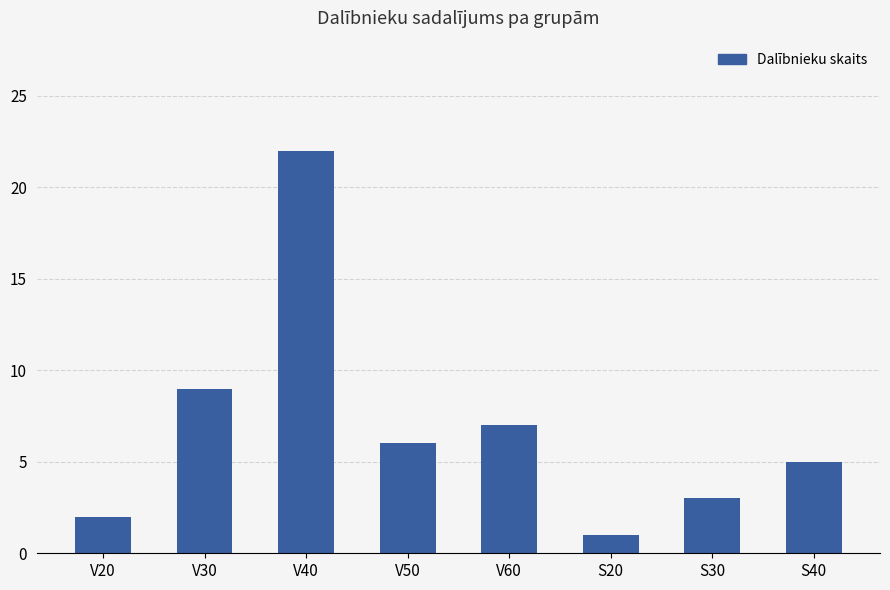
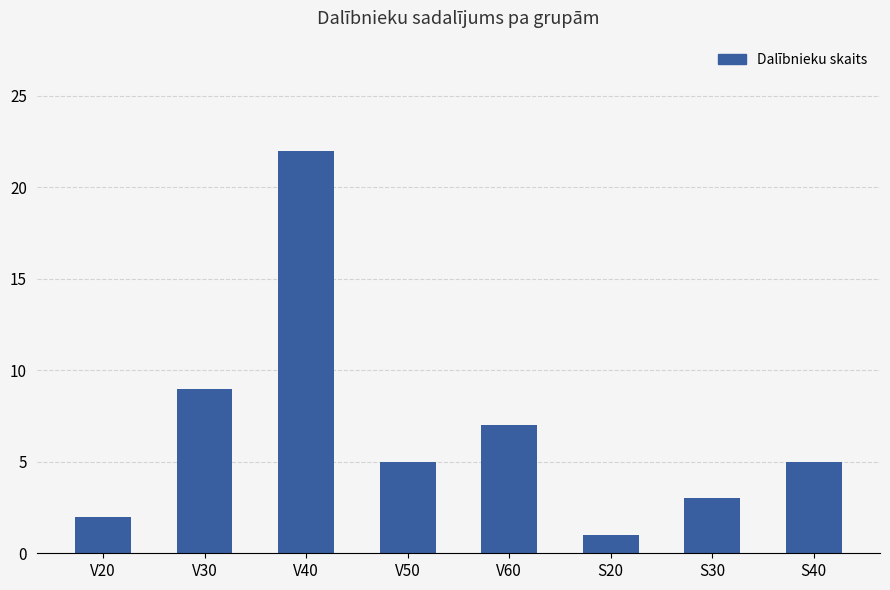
  {
    "V20": 2,
    "V30": 9,
    "V40": 22,
-   "V50": 6,
+   "V50": 5,
    "V60": 7,
    "S20": 1,
    "S30": 3,
    "S40": 5
  }
